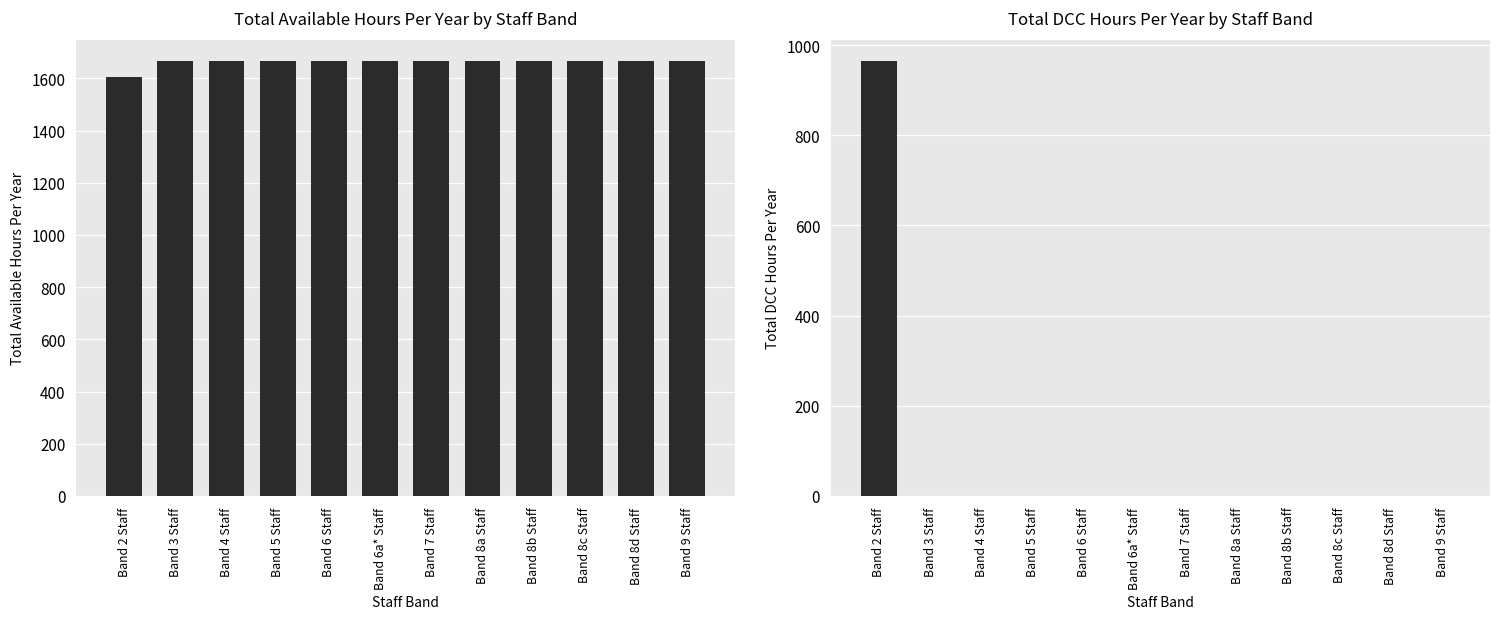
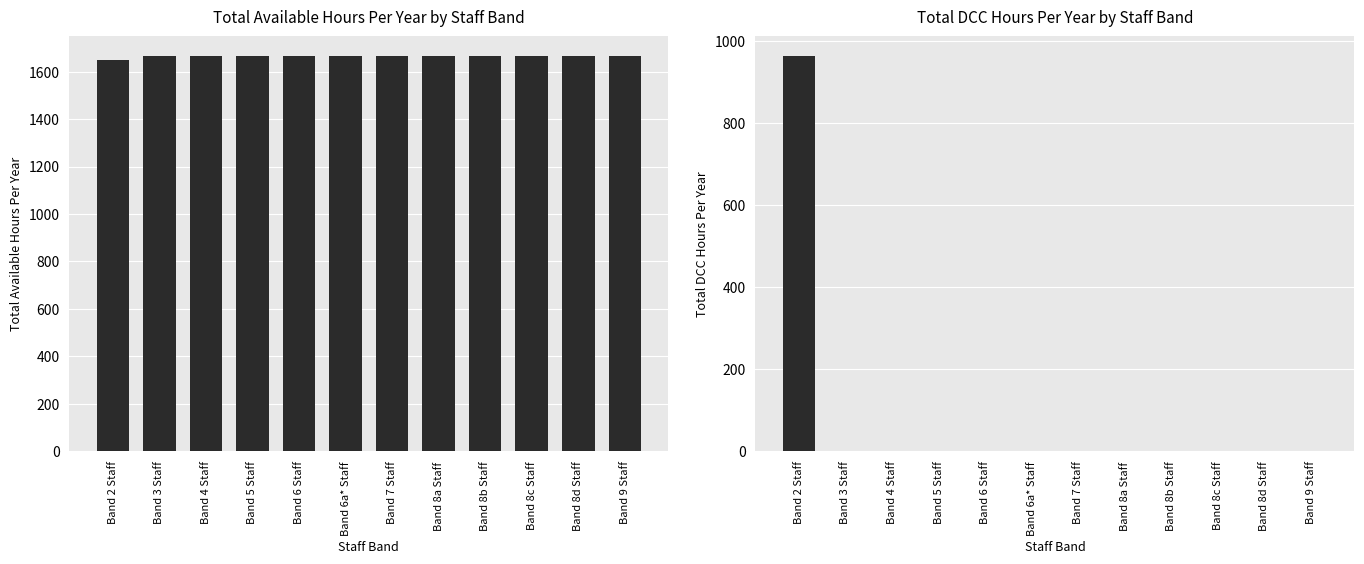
  {
    "Total Available Hours Per Year by Staff Band": {
-     "Band 2 Staff": 1610,
+     "Band 2 Staff": 1650,
      "Band 3 Staff": 1670,
      "Band 4 Staff": 1670,
      "Band 5 Staff": 1670,
      "Band 6 Staff": 1670,
      "Band 6a* Staff": 1670,
      "Band 7 Staff": 1670,
      "Band 8a Staff": 1670,
      "Band 8b Staff": 1670,
      "Band 8c Staff": 1670,
      "Band 8d Staff": 1670,
      "Band 9 Staff": 1670
    },
    "Total DCC Hours Per Year by Staff Band": {
      "Band 2 Staff": 960,
      "Band 3 Staff": 0,
      "Band 4 Staff": 0,
      "Band 5 Staff": 0,
      "Band 6 Staff": 0,
      "Band 6a* Staff": 0,
      "Band 7 Staff": 0,
      "Band 8a Staff": 0,
      "Band 8b Staff": 0,
      "Band 8c Staff": 0,
      "Band 8d Staff": 0,
      "Band 9 Staff": 0
    }
  }
